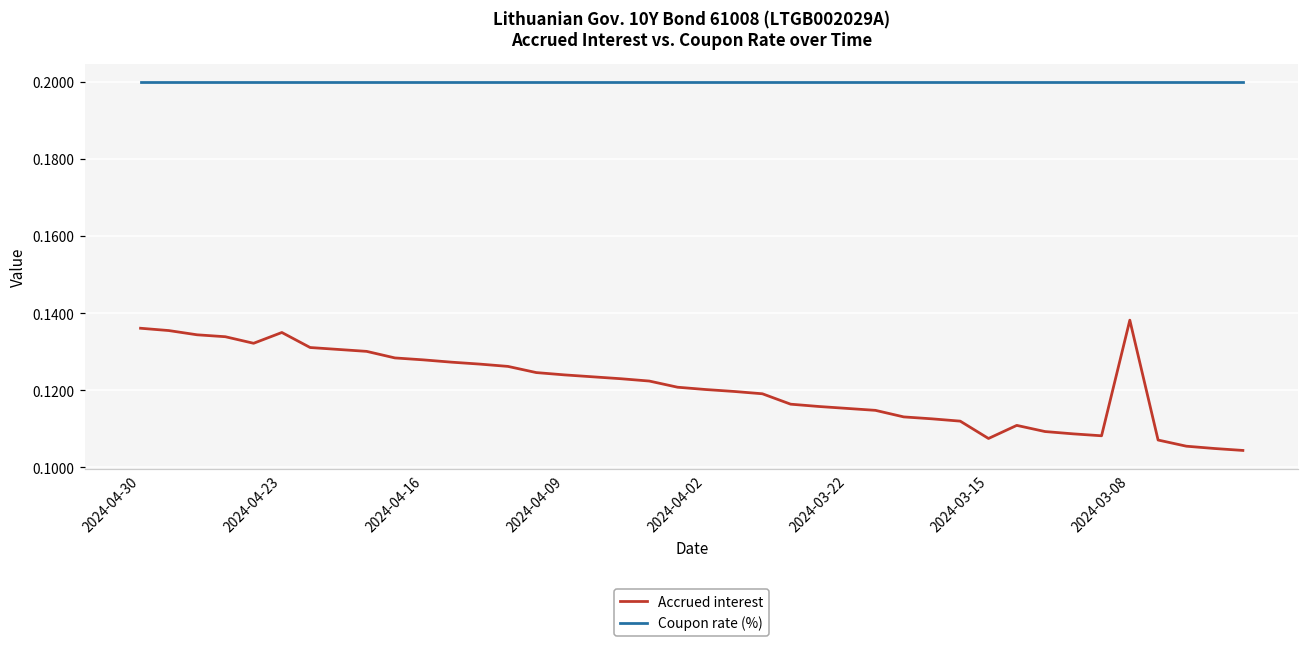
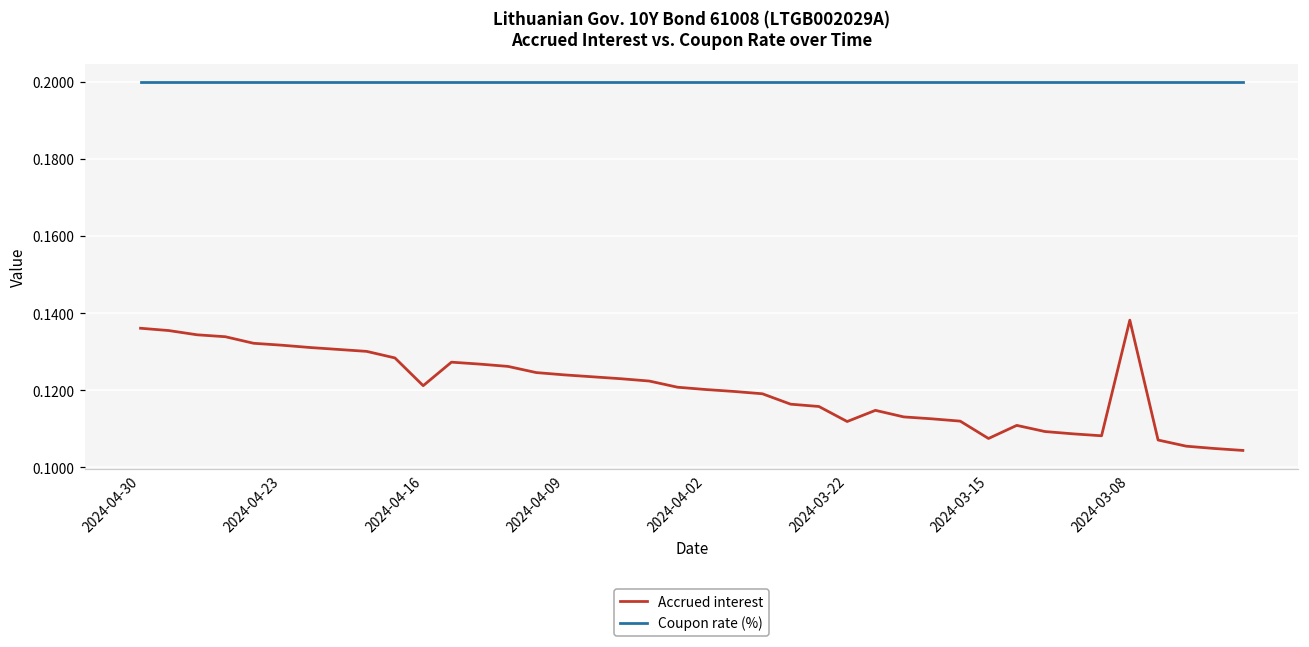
  {
    "Accrued interest": {
      "2024-04-30": 0.136,
-     "2024-04-23": 0.135,
-     "2024-04-16": 0.128,
+     "2024-04-23": 0.132,
+     "2024-04-16": 0.121,
      "2024-04-09": 0.124,
      "2024-04-02": 0.120,
-     "2024-03-22": 0.115,
+     "2024-03-22": 0.112,
      "2024-03-15": 0.108,
      "2024-03-08": 0.138
    },
    "Coupon rate (%)": {
      "2024-04-30": 0.200,
      "2024-04-23": 0.200,
      "2024-04-16": 0.200,
      "2024-04-09": 0.200,
      "2024-04-02": 0.200,
      "2024-03-22": 0.200,
      "2024-03-15": 0.200,
      "2024-03-08": 0.200
    }
  }
